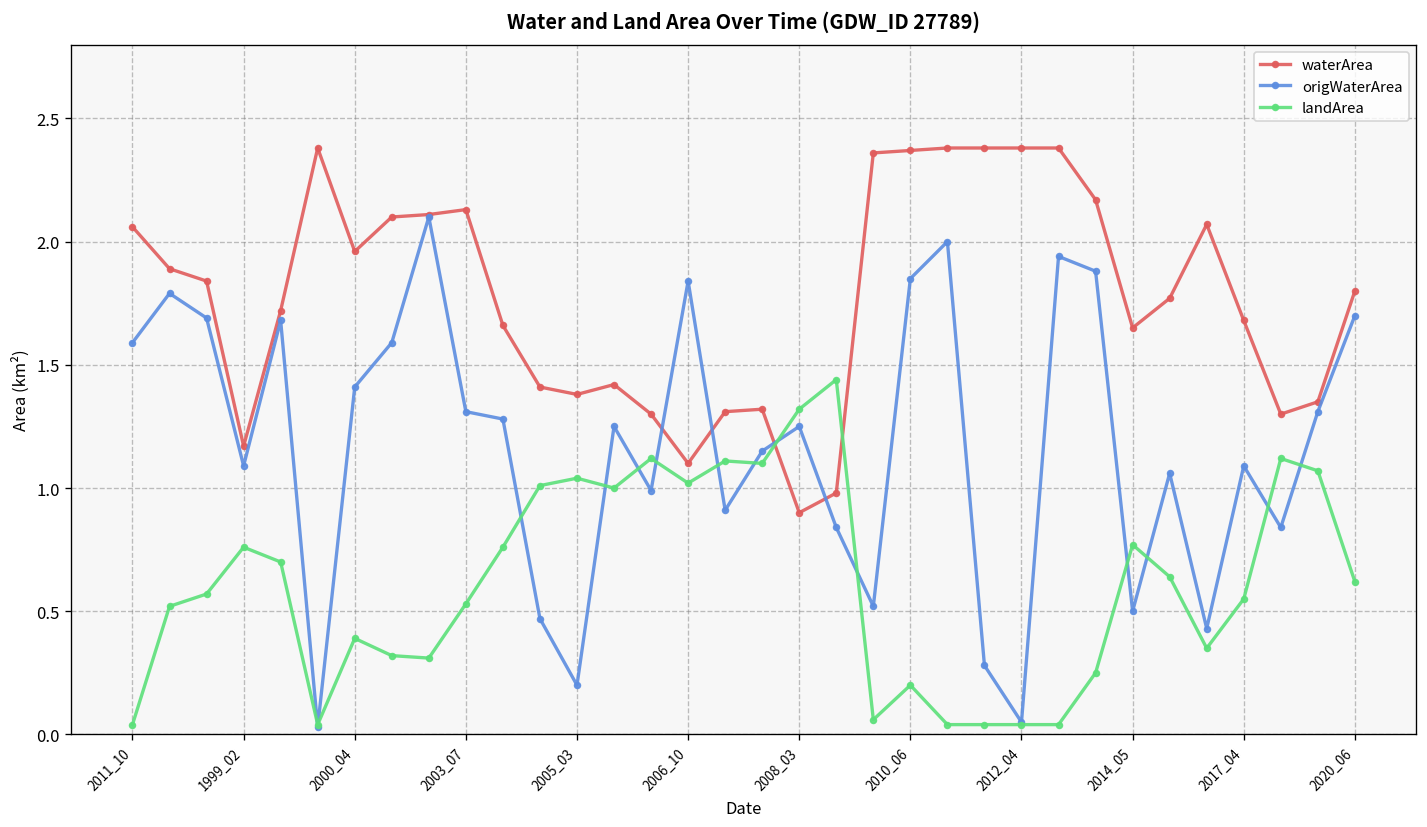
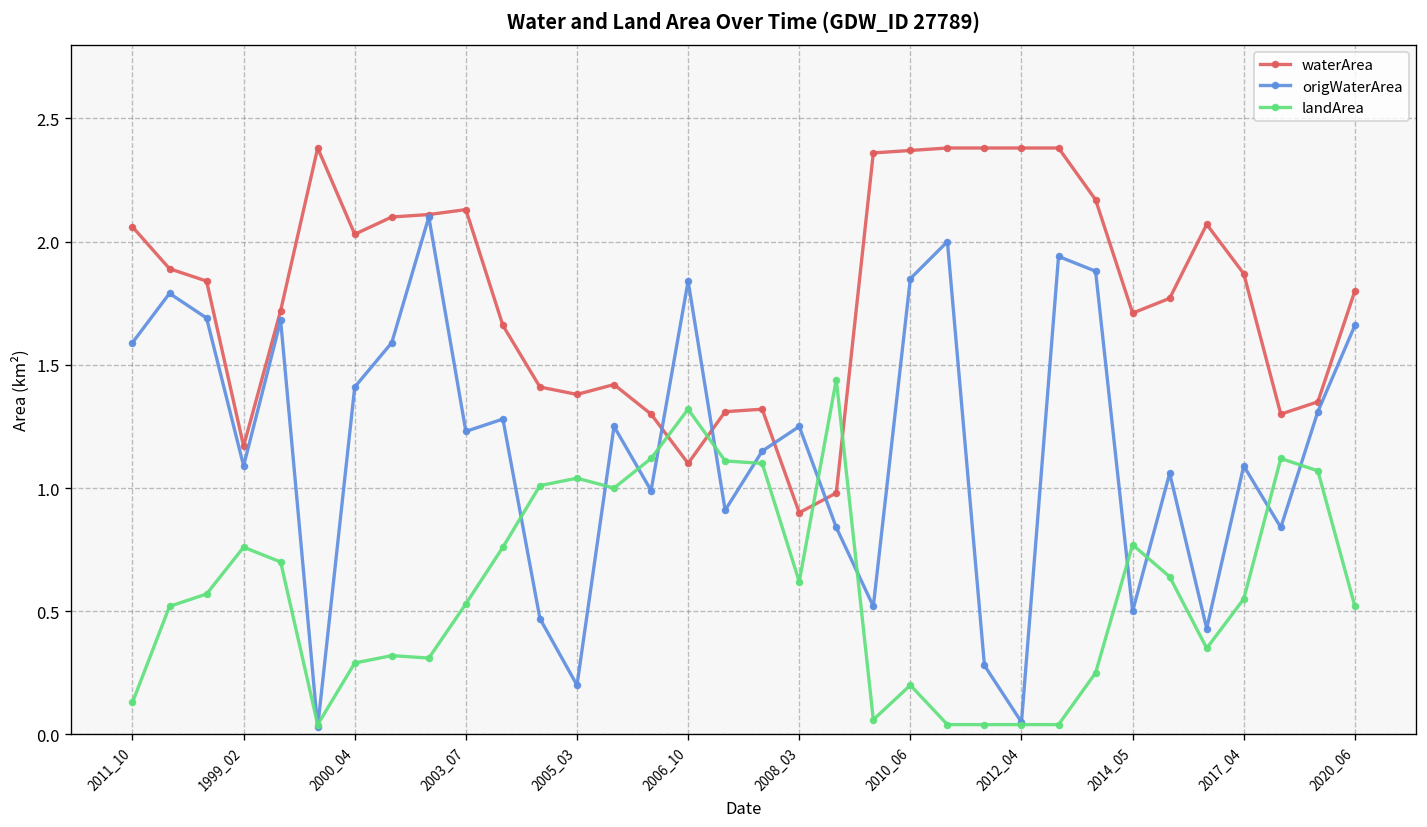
  {
    "waterArea": {
      "2011_10": 2.06,
      "1999_02": 1.17,
-     "2000_04": 1.96,
+     "2000_04": 2.03,
      "2003_07": 2.13,
      "2005_03": 1.38,
      "2006_10": 1.10,
      "2008_03": 0.90,
      "2010_06": 2.37,
      "2012_04": 2.38,
-     "2014_05": 1.65,
-     "2017_04": 1.68,
+     "2014_05": 1.71,
+     "2017_04": 1.87,
      "2020_06": 1.80
    },
    "origWaterArea": {
      "2011_10": 1.59,
      "1999_02": 1.09,
      "2000_04": 1.41,
-     "2003_07": 1.31,
+     "2003_07": 1.23,
      "2005_03": 0.20,
      "2006_10": 1.84,
      "2008_03": 1.25,
      "2010_06": 1.85,
      "2014_05": 0.50,
      "2017_04": 1.09,
-     "2020_06": 1.70
+     "2020_06": 1.66
    },
    "landArea": {
-     "2011_10": 0.04,
+     "2011_10": 0.13,
      "1999_02": 0.76,
-     "2000_04": 0.39,
+     "2000_04": 0.29,
      "2003_07": 0.53,
      "2005_03": 1.04,
-     "2006_10": 1.02,
-     "2008_03": 1.32,
+     "2006_10": 1.32,
+     "2008_03": 0.62,
      "2010_06": 0.20,
      "2014_05": 0.77,
      "2017_04": 0.55,
-     "2020_06": 0.62
+     "2020_06": 0.52
    }
  }
